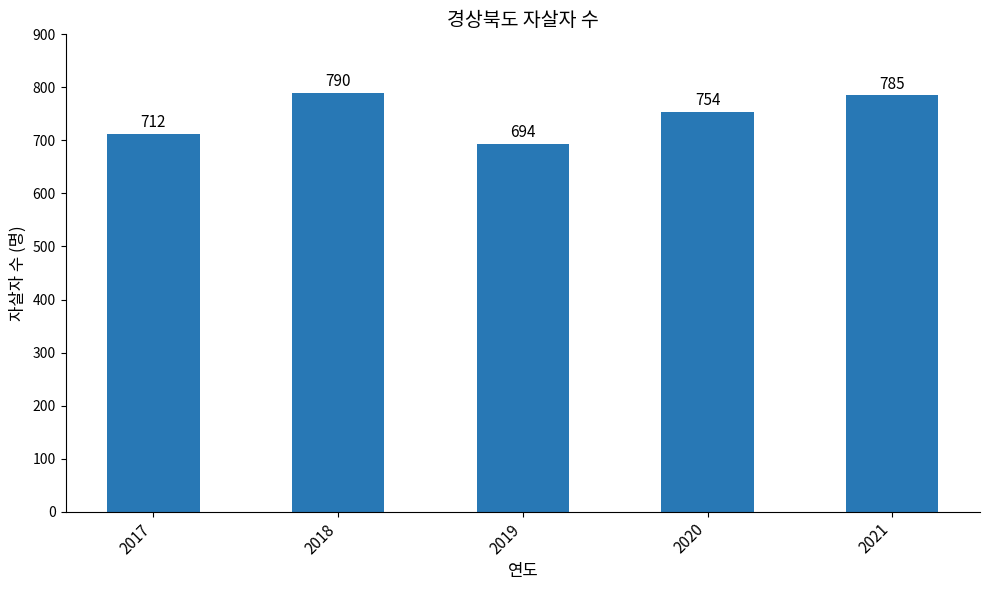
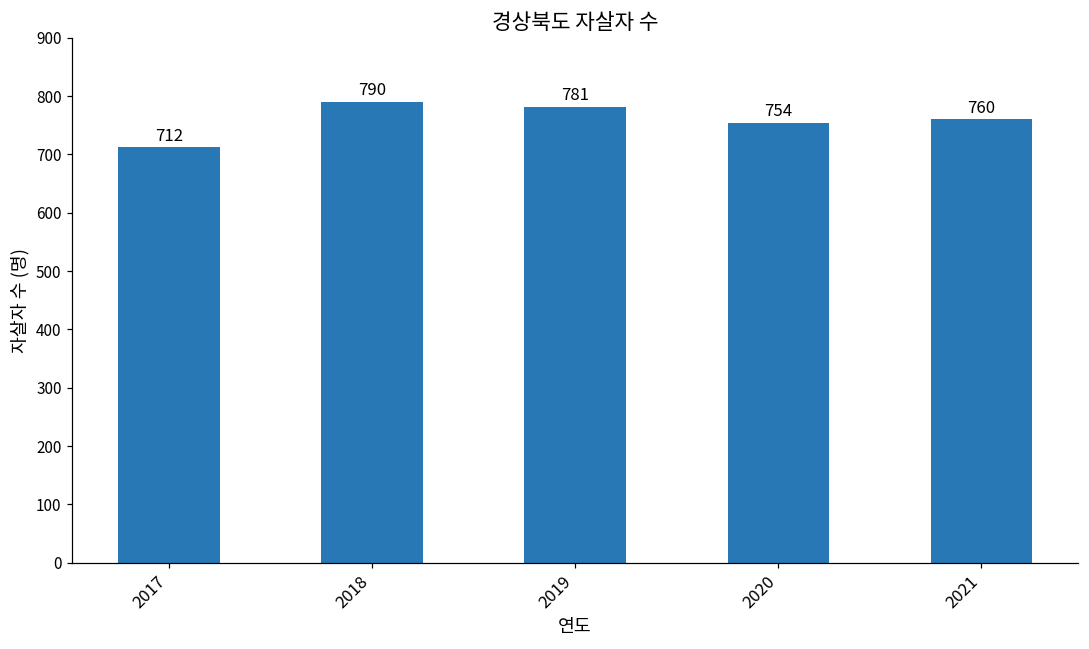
  {
    "2017": 712,
    "2018": 790,
-   "2019": 694,
+   "2019": 781,
    "2020": 754,
-   "2021": 785
+   "2021": 760
  }
